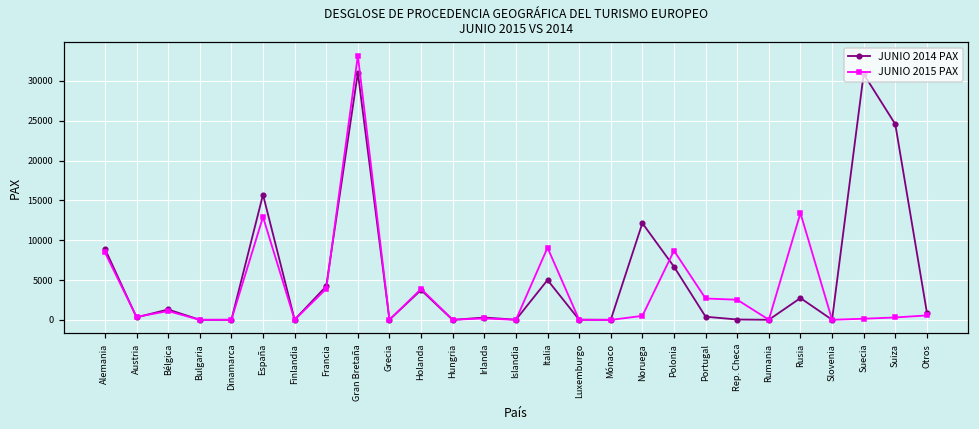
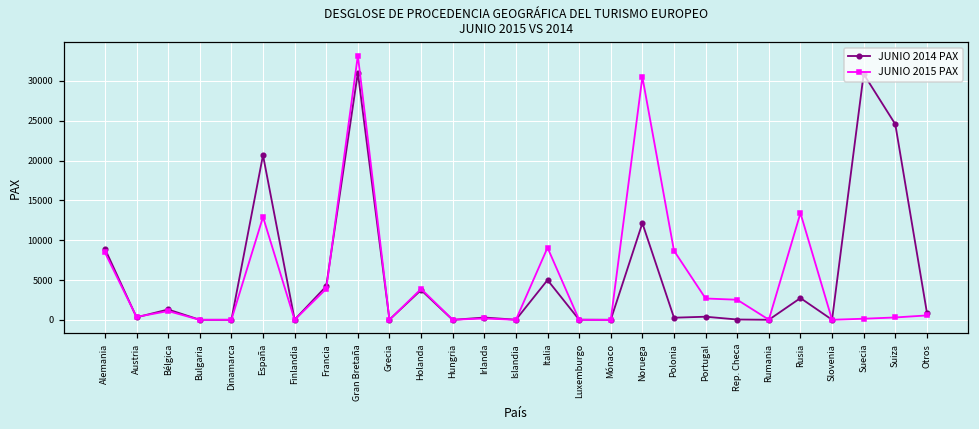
  {
    "JUNIO 2014 PAX": {
      "Alemania": 9000,
-     "España": 16000,
+     "España": 21000,
      "Gran Bretaña": 31000,
      "Italia": 5000,
      "Noruega": 12000,
-     "Polonia": 7000,
+     "Polonia": 0,
      "Portugal": 0,
      "Rep. Checa": 0,
      "Rusia": 3000,
      "Suiza": 25000,
      "Otros": 1000
    },
    "JUNIO 2015 PAX": {
      "Alemania": 8000,
      "España": 13000,
      "Gran Bretaña": 33000,
      "Italia": 9000,
-     "Noruega": 1000,
+     "Noruega": 30000,
      "Polonia": 9000,
      "Portugal": 3000,
      "Rep. Checa": 3000,
      "Rusia": 13000,
      "Suecia": 0,
      "Suiza": 0,
      "Otros": 1000
    }
  }
